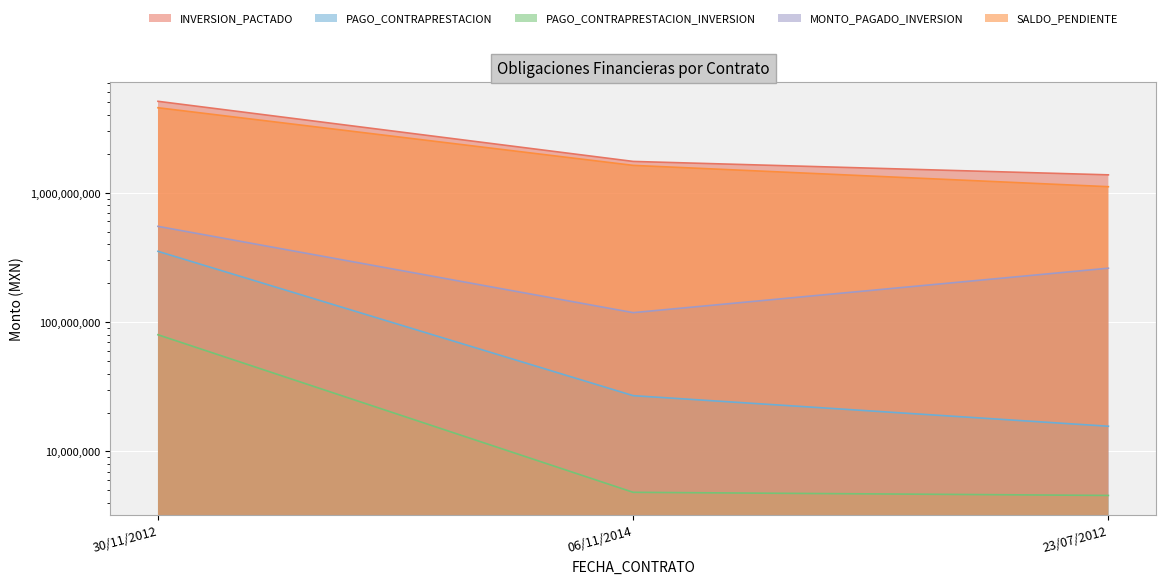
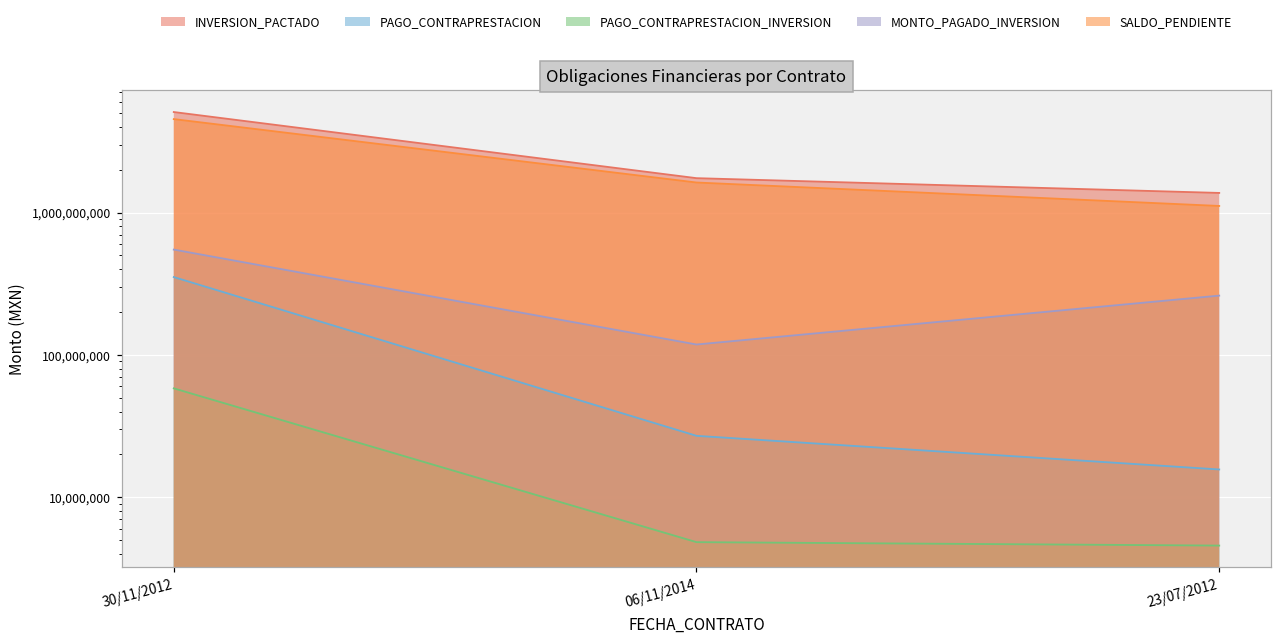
  {
    "PAGO_CONTRAPRESTACION_INVERSION": {
-     "30/11/2012": "80,000,000",
+     "30/11/2012": "60,000,000",
      "06/11/2014": "4,800,000",
      "23/07/2012": "4,600,000"
    }
  }
